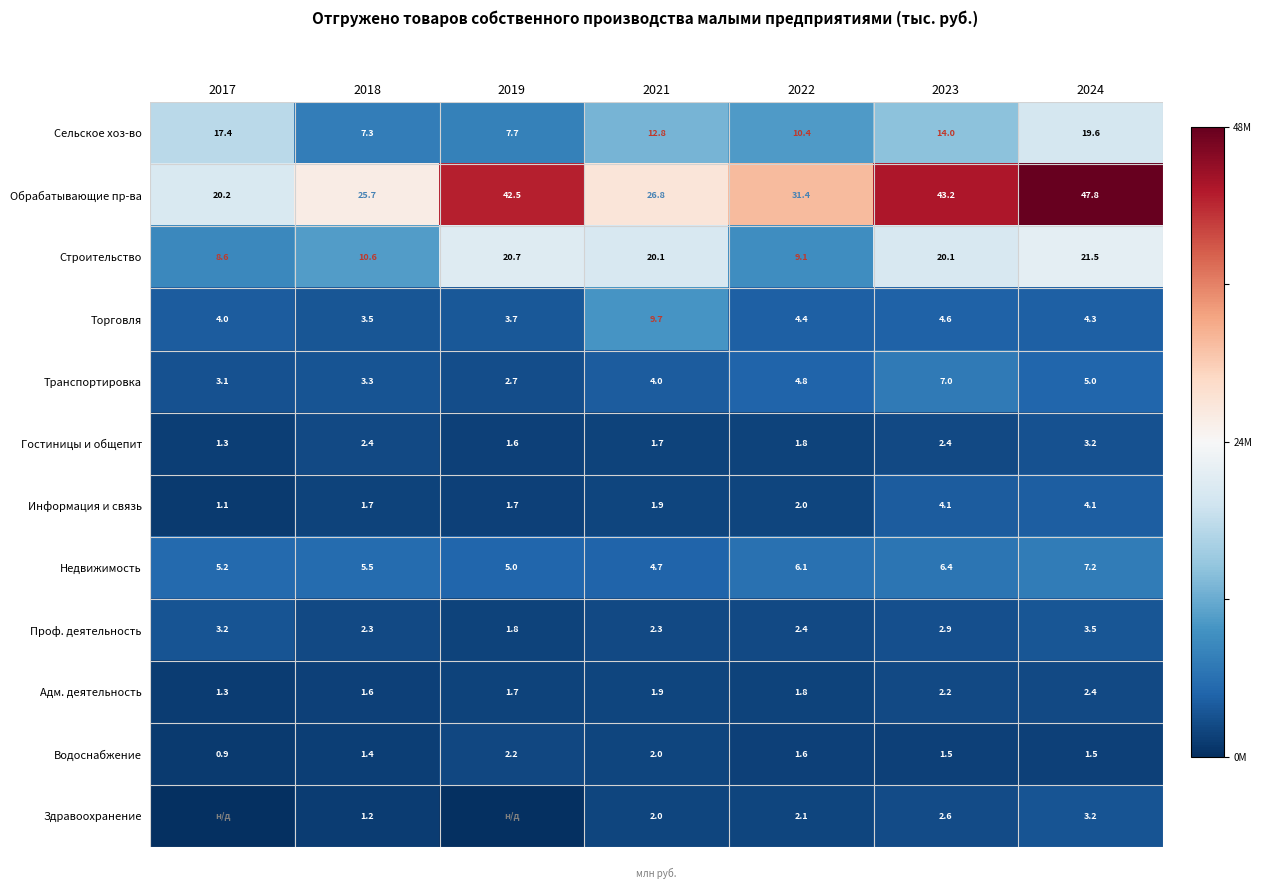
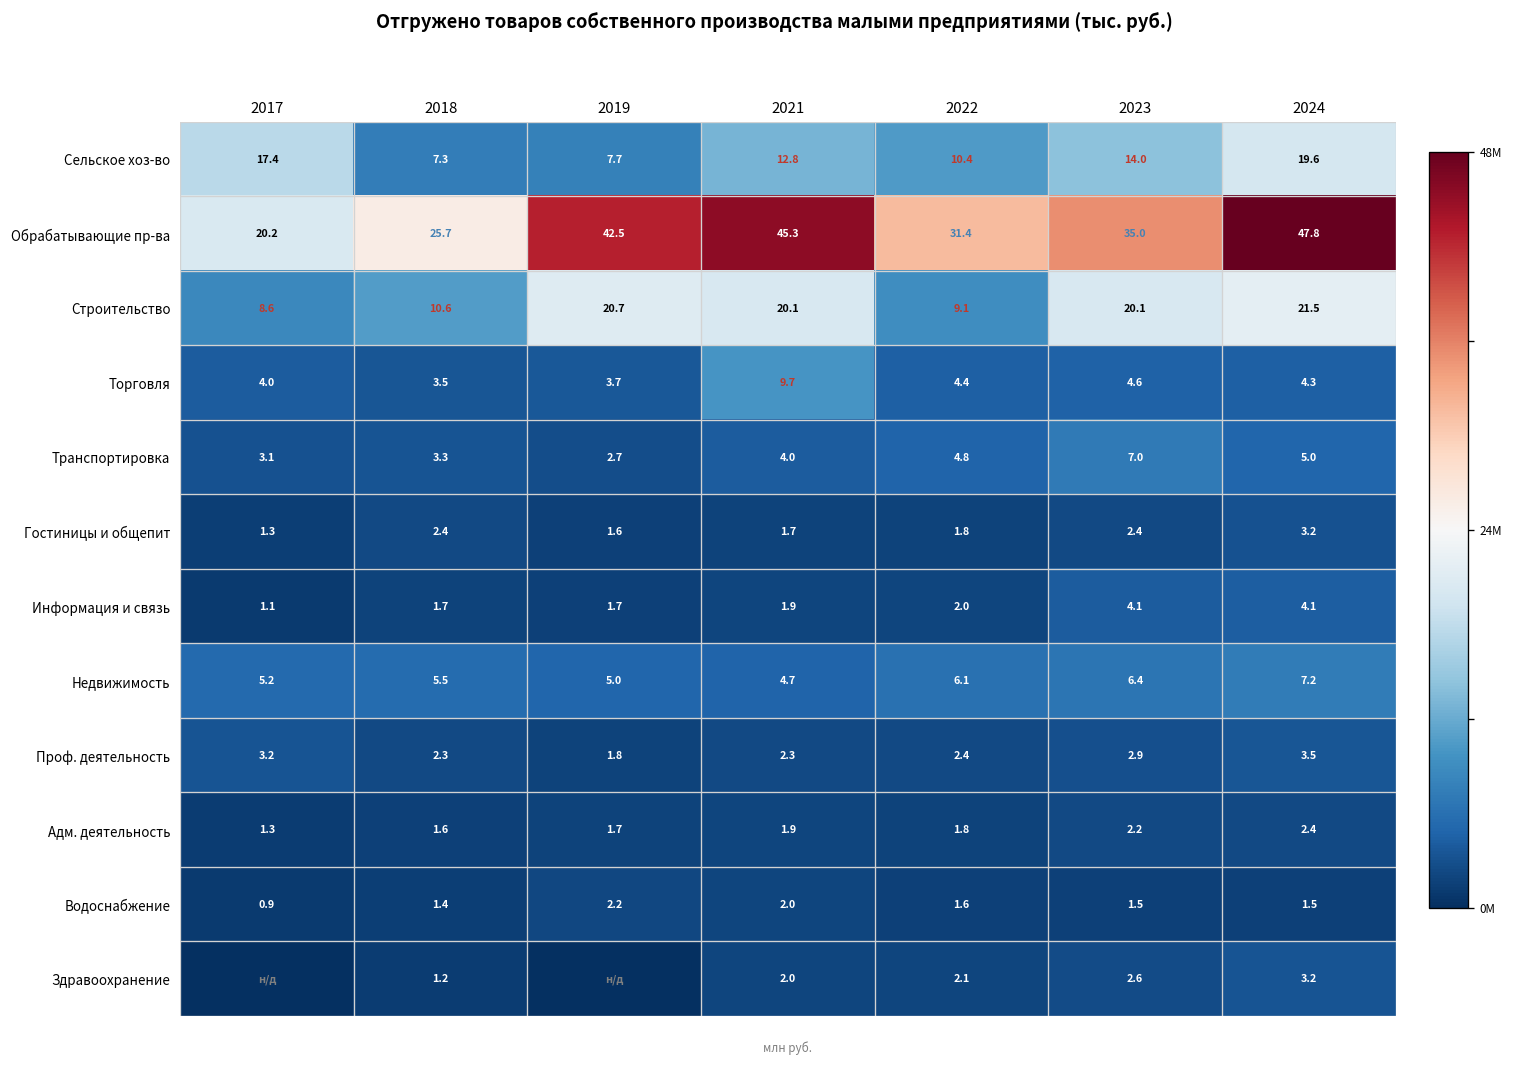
  {
    "Сельское хоз-во": {
      "2017": 17.4,
      "2018": 7.3,
      "2019": 7.7,
      "2021": 12.8,
      "2022": 10.4,
      "2023": 14.0,
      "2024": 19.6
    },
    "Обрабатывающие пр-ва": {
      "2017": 20.2,
      "2018": 25.7,
      "2019": 42.5,
-     "2021": 26.8,
+     "2021": 45.3,
      "2022": 31.4,
-     "2023": 43.2,
+     "2023": 35.0,
      "2024": 47.8
    },
    "Строительство": {
      "2017": 8.6,
      "2018": 10.6,
      "2019": 20.7,
      "2021": 20.1,
      "2022": 9.1,
      "2023": 20.1,
      "2024": 21.5
    },
    "Торговля": {
      "2017": 4.0,
      "2018": 3.5,
      "2019": 3.7,
      "2021": 9.7,
      "2022": 4.4,
      "2023": 4.6,
      "2024": 4.3
    },
    "Транспортировка": {
      "2017": 3.1,
      "2018": 3.3,
      "2019": 2.7,
      "2021": 4.0,
      "2022": 4.8,
      "2023": 7.0,
      "2024": 5.0
    },
    "Гостиницы и общепит": {
      "2017": 1.3,
      "2018": 2.4,
      "2019": 1.6,
      "2021": 1.7,
      "2022": 1.8,
      "2023": 2.4,
      "2024": 3.2
    },
    "Информация и связь": {
      "2017": 1.1,
      "2018": 1.7,
      "2019": 1.7,
      "2021": 1.9,
      "2022": 2.0,
      "2023": 4.1,
      "2024": 4.1
    },
    "Недвижимость": {
      "2017": 5.2,
      "2018": 5.5,
      "2019": 5.0,
      "2021": 4.7,
      "2022": 6.1,
      "2023": 6.4,
      "2024": 7.2
    },
    "Проф. деятельность": {
      "2017": 3.2,
      "2018": 2.3,
      "2019": 1.8,
      "2021": 2.3,
      "2022": 2.4,
      "2023": 2.9,
      "2024": 3.5
    },
    "Адм. деятельность": {
      "2017": 1.3,
      "2018": 1.6,
      "2019": 1.7,
      "2021": 1.9,
      "2022": 1.8,
      "2023": 2.2,
      "2024": 2.4
    },
    "Водоснабжение": {
      "2017": 0.9,
      "2018": 1.4,
      "2019": 2.2,
      "2021": 2.0,
      "2022": 1.6,
      "2023": 1.5,
      "2024": 1.5
    },
    "Здравоохранение": {
      "2018": 1.2,
      "2021": 2.0,
      "2022": 2.1,
      "2023": 2.6,
      "2024": 3.2
    }
  }
